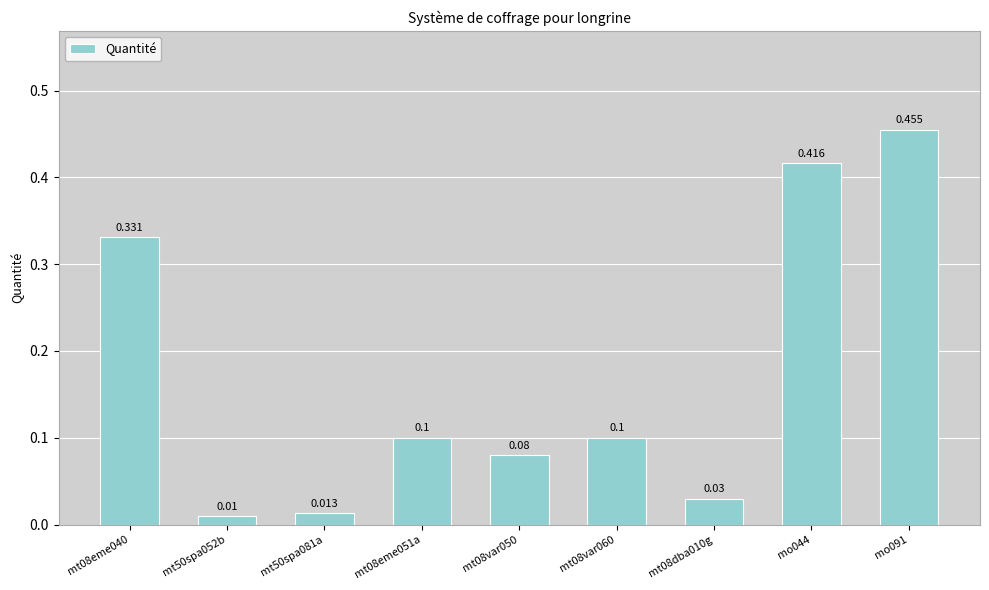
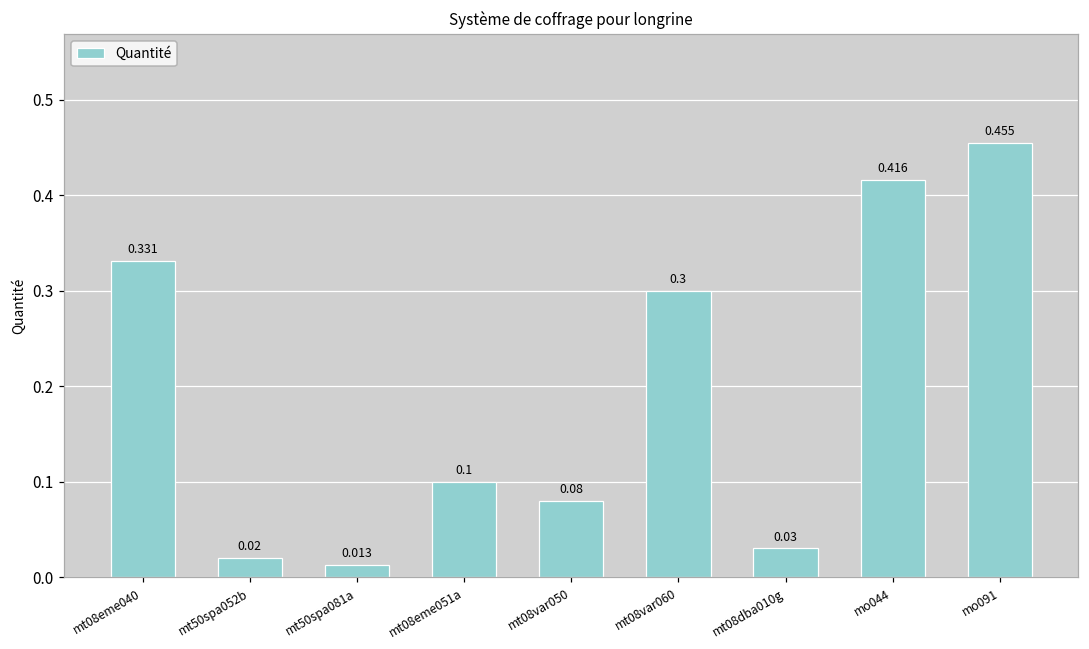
  {
    "mt08eme040": 0.331,
-   "mt50spa052b": 0.01,
+   "mt50spa052b": 0.02,
    "mt50spa081a": 0.013,
    "mt08eme051a": 0.1,
    "mt08var050": 0.08,
-   "mt08var060": 0.1,
+   "mt08var060": 0.3,
    "mt08dba010g": 0.03,
    "mo044": 0.416,
    "mo091": 0.455
  }
